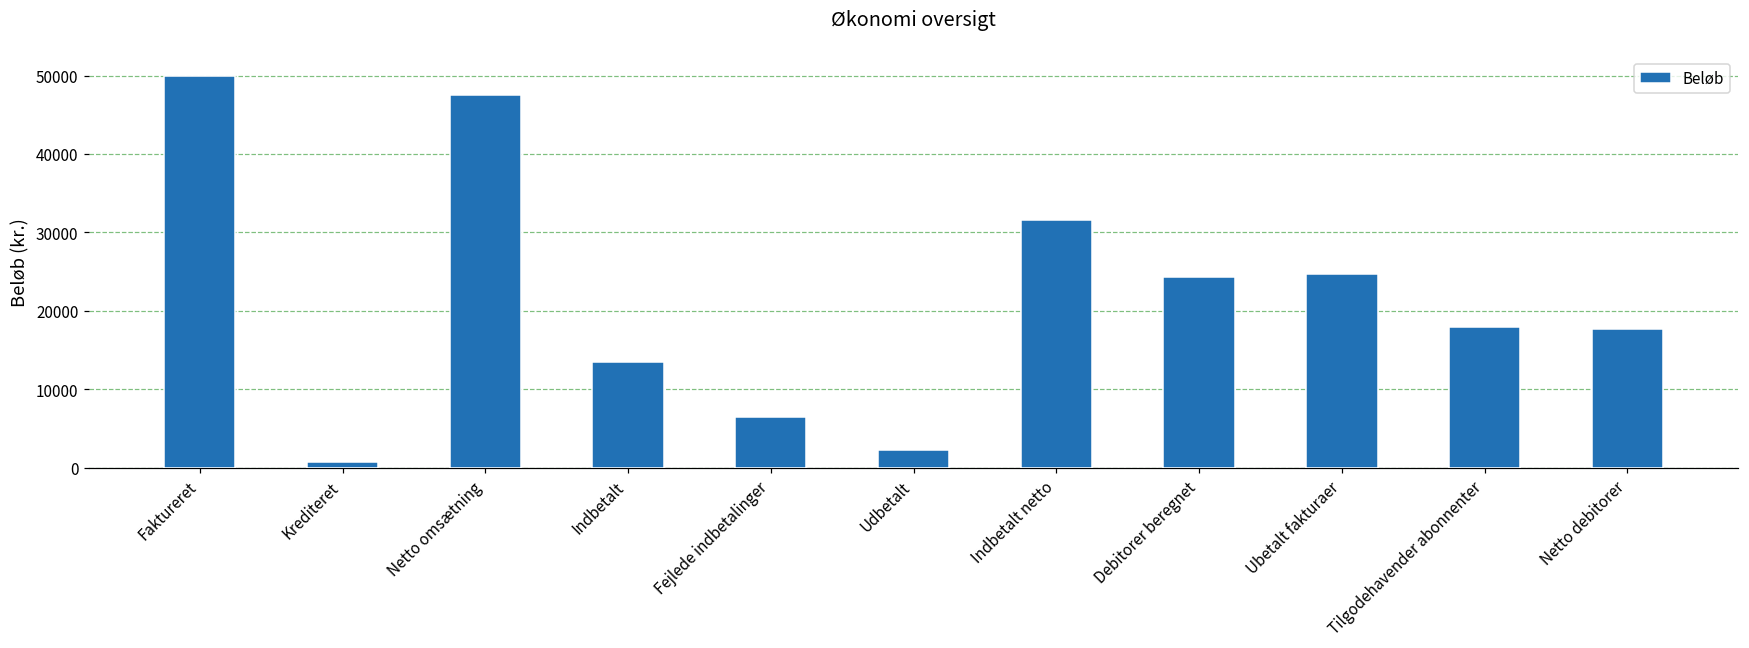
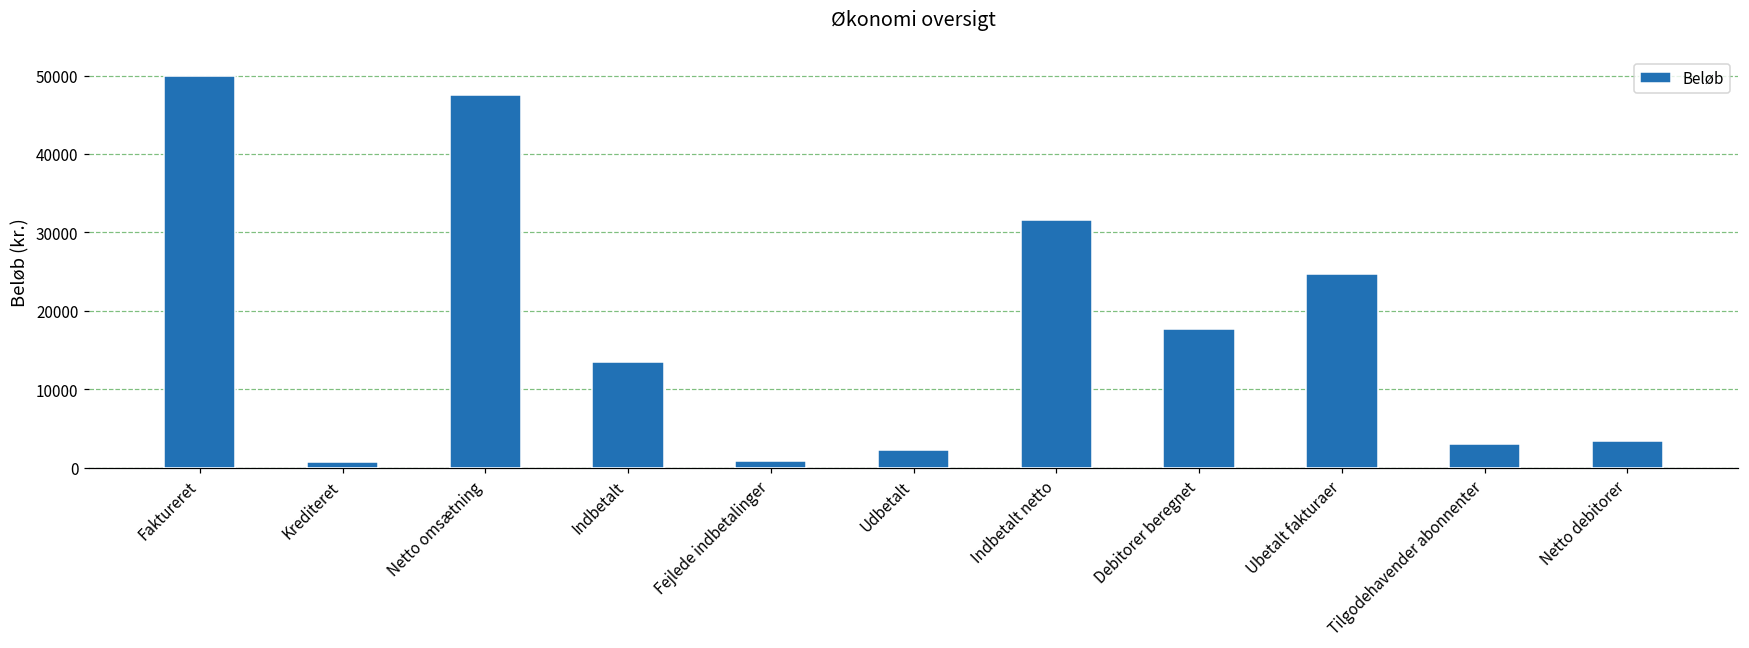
  {
    "Faktureret": 50000,
    "Krediteret": 1000,
    "Netto omsætning": 48000,
    "Indbetalt": 13000,
-   "Fejlede indbetalinger": 7000,
+   "Fejlede indbetalinger": 1000,
    "Udbetalt": 2000,
    "Indbetalt netto": 32000,
-   "Debitorer beregnet": 24000,
+   "Debitorer beregnet": 18000,
    "Ubetalt fakturaer": 25000,
-   "Tilgodehavender abonnenter": 18000,
-   "Netto debitorer": 18000
+   "Tilgodehavender abonnenter": 3000,
+   "Netto debitorer": 3000
  }
